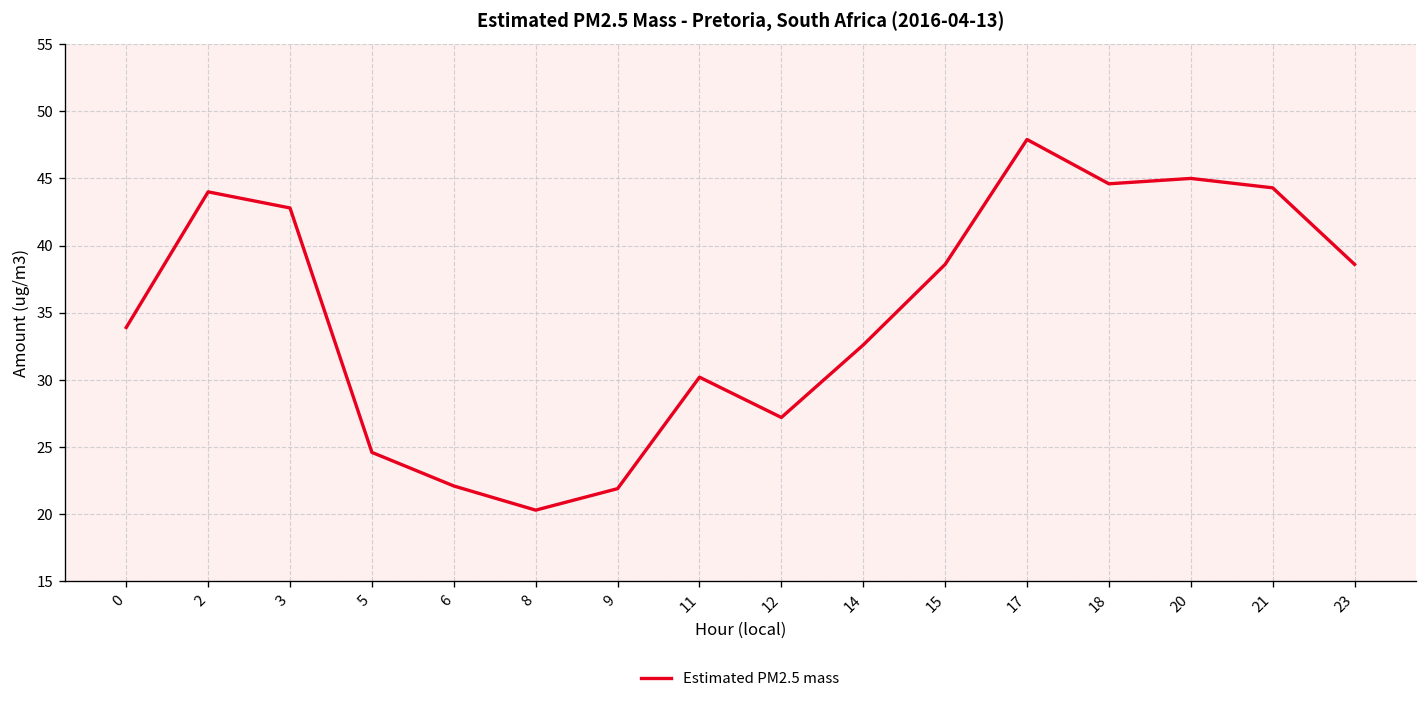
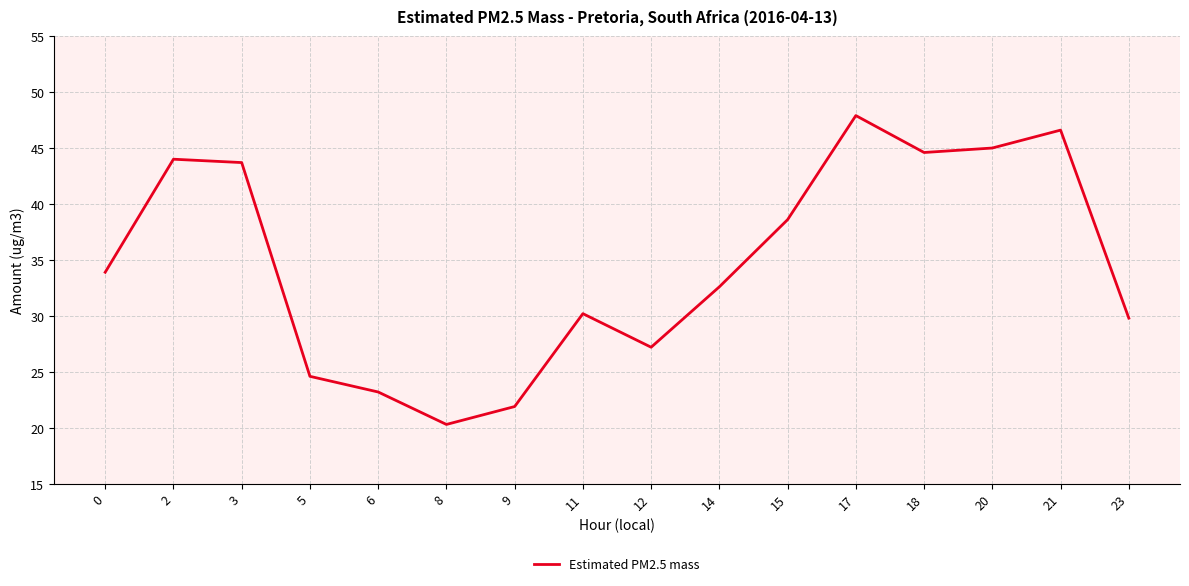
  {
    "0": 33.9,
    "2": 44.0,
-   "3": 42.8,
+   "3": 43.7,
    "5": 24.6,
-   "6": 22.1,
+   "6": 23.2,
    "8": 20.3,
    "9": 21.9,
    "11": 30.2,
    "12": 27.2,
    "14": 32.6,
    "15": 38.6,
    "17": 47.9,
    "18": 44.6,
    "20": 45.0,
-   "21": 44.3,
-   "23": 38.6
+   "21": 46.6,
+   "23": 29.8
  }
